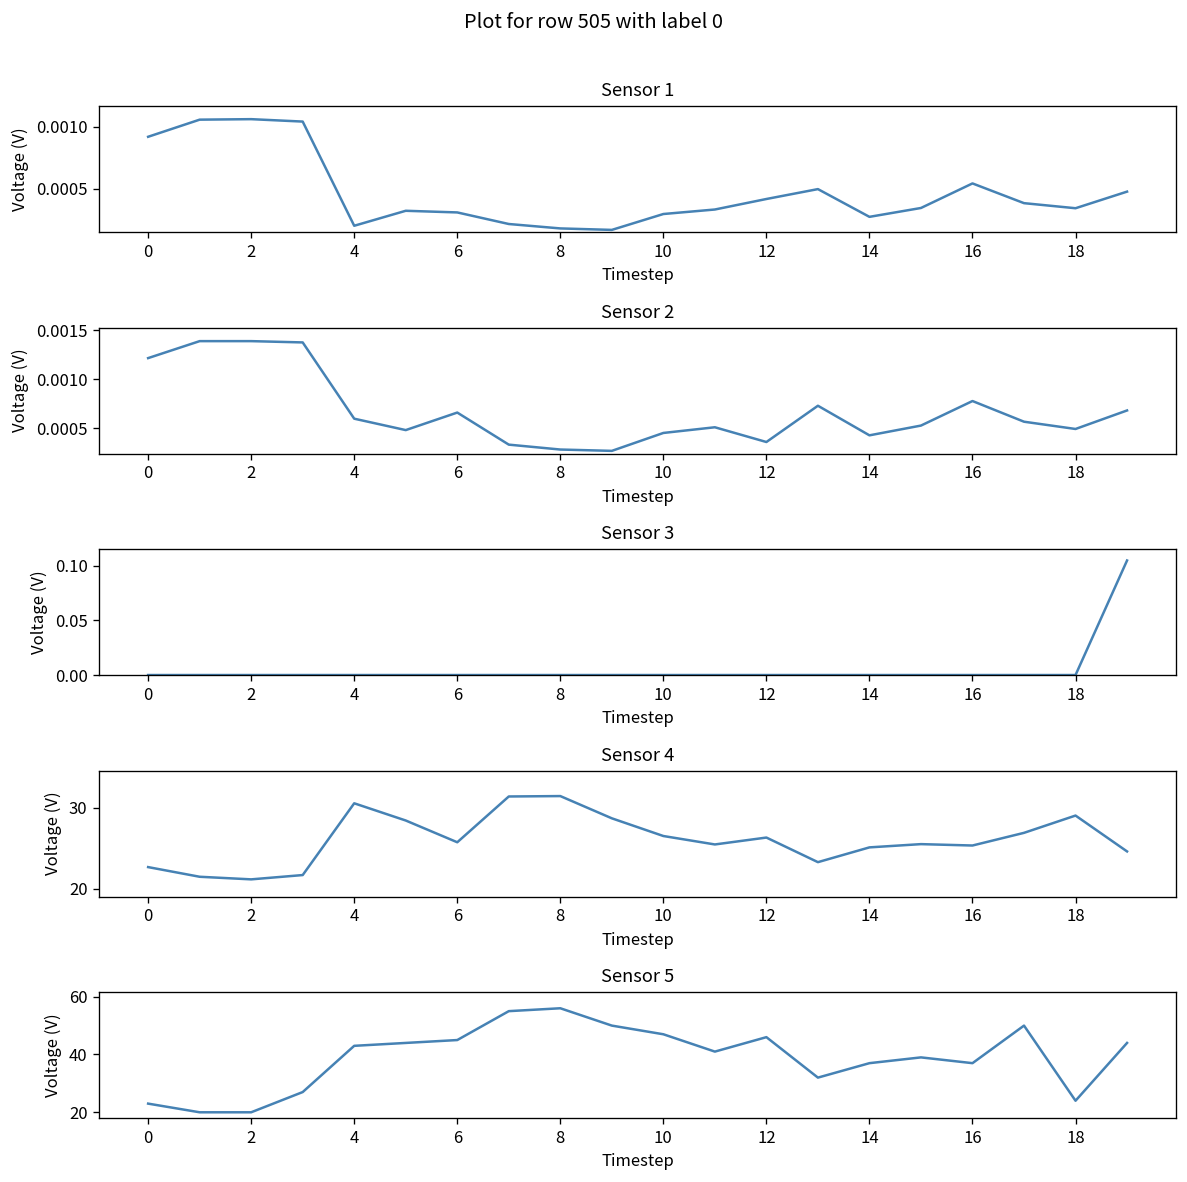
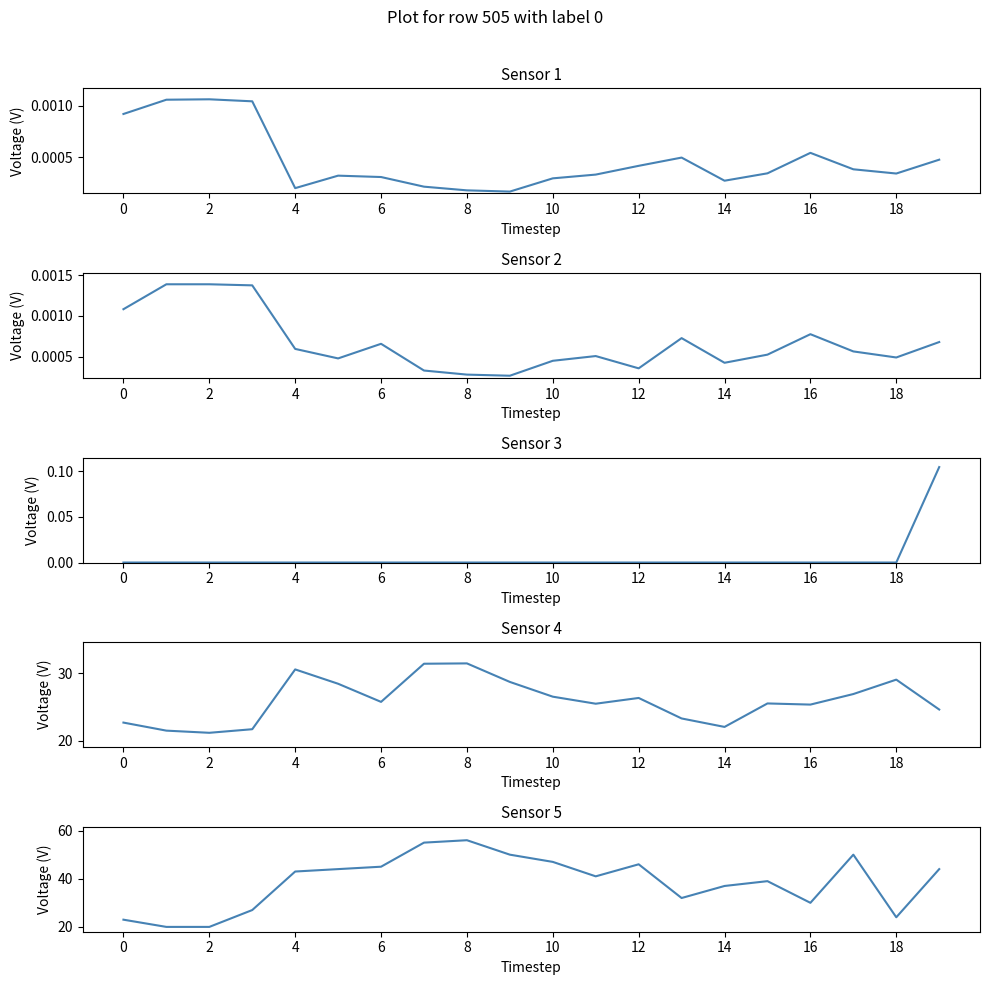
  {
    "Sensor 1": {
      "0": 0.00092,
      "2": 0.00106,
      "4": 0.00020,
      "6": 0.00031,
      "8": 0.00018,
      "10": 0.00030,
      "12": 0.00042,
      "14": 0.00027,
      "16": 0.00054,
      "18": 0.00034
    },
    "Sensor 2": {
-     "0": 0.0012,
+     "0": 0.0011,
      "2": 0.0014,
      "4": 0.0006,
      "6": 0.0007,
      "8": 0.0003,
      "10": 0.0005,
      "12": 0.0004,
      "14": 0.0004,
      "16": 0.0008,
      "18": 0.0005
    },
    "Sensor 3": {
      "0": 0.00,
      "2": 0.00,
      "4": 0.00,
      "6": 0.00,
      "8": 0.00,
      "10": 0.00,
      "12": 0.00,
      "14": 0.00,
      "16": 0.00,
      "18": 0.00
    },
    "Sensor 4": {
      "0": 23,
      "2": 21,
      "4": 31,
      "6": 26,
      "8": 31,
      "10": 27,
      "12": 26,
-     "14": 25,
+     "14": 22,
      "16": 25,
      "18": 29
    },
    "Sensor 5": {
      "0": 23,
      "2": 20,
      "4": 43,
      "6": 45,
      "8": 56,
      "10": 47,
      "12": 46,
      "14": 37,
-     "16": 37,
+     "16": 30,
      "18": 24
    }
  }
